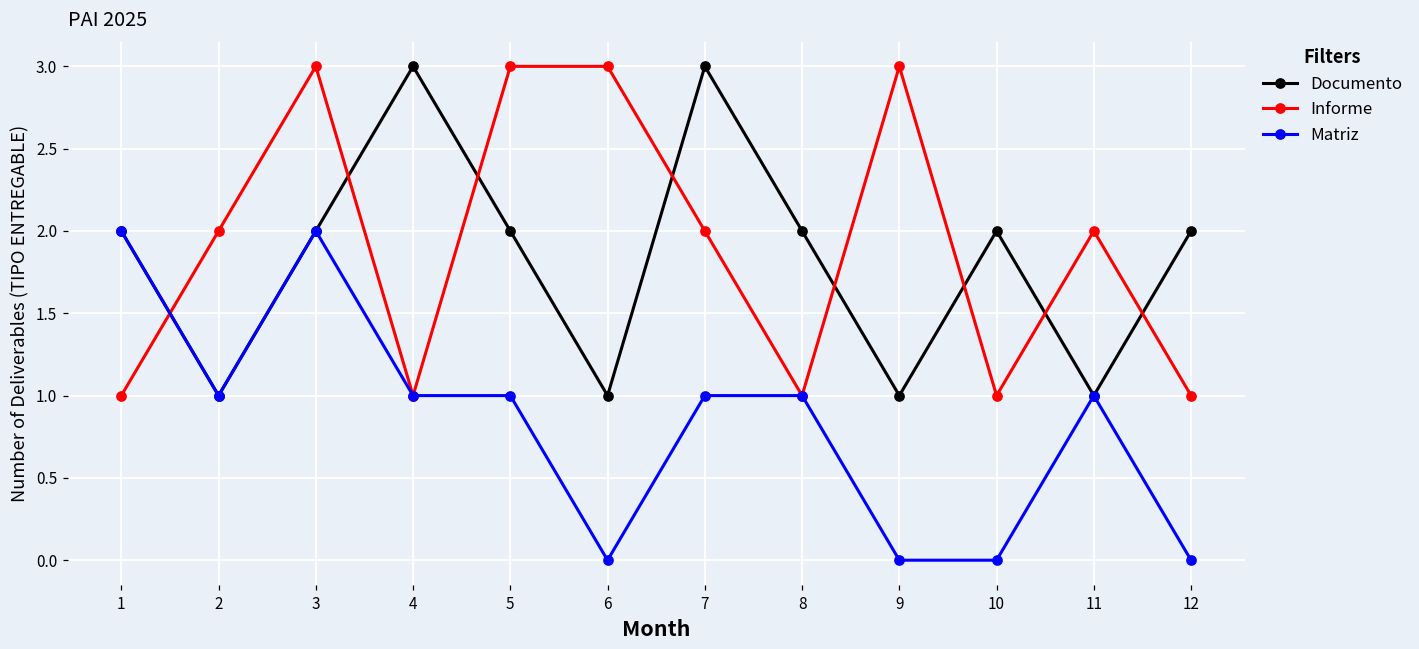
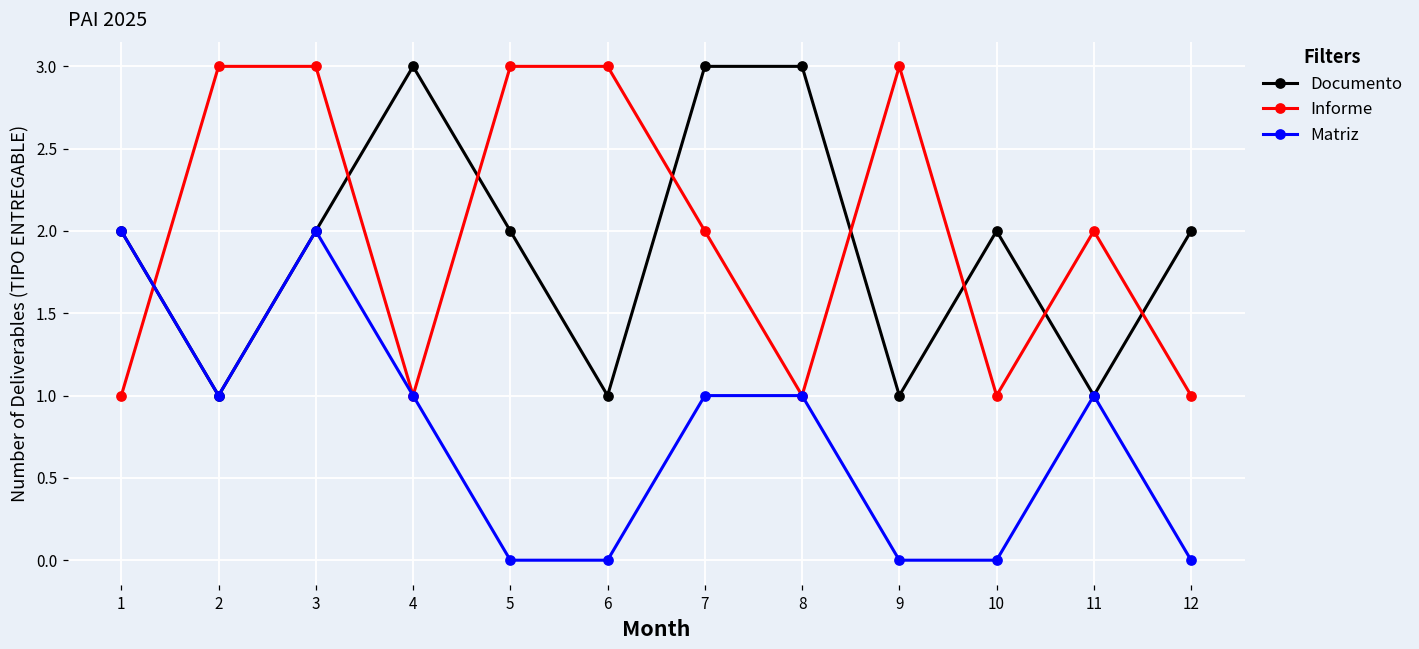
  {
    "Documento": {
      "4": 3,
      "5": 2,
      "6": 1,
      "7": 3,
-     "8": 2,
+     "8": 3,
      "9": 1,
      "10": 2,
      "12": 2
    },
    "Informe": {
      "1": 1,
-     "2": 2,
+     "2": 3,
      "3": 3,
      "5": 3,
      "6": 3,
      "7": 2,
      "9": 3,
      "10": 1,
      "11": 2,
      "12": 1
    },
    "Matriz": {
-     "5": 1,
+     "5": 0,
      "6": 0,
      "7": 1,
      "9": 0,
      "10": 0,
      "12": 0
    }
  }
